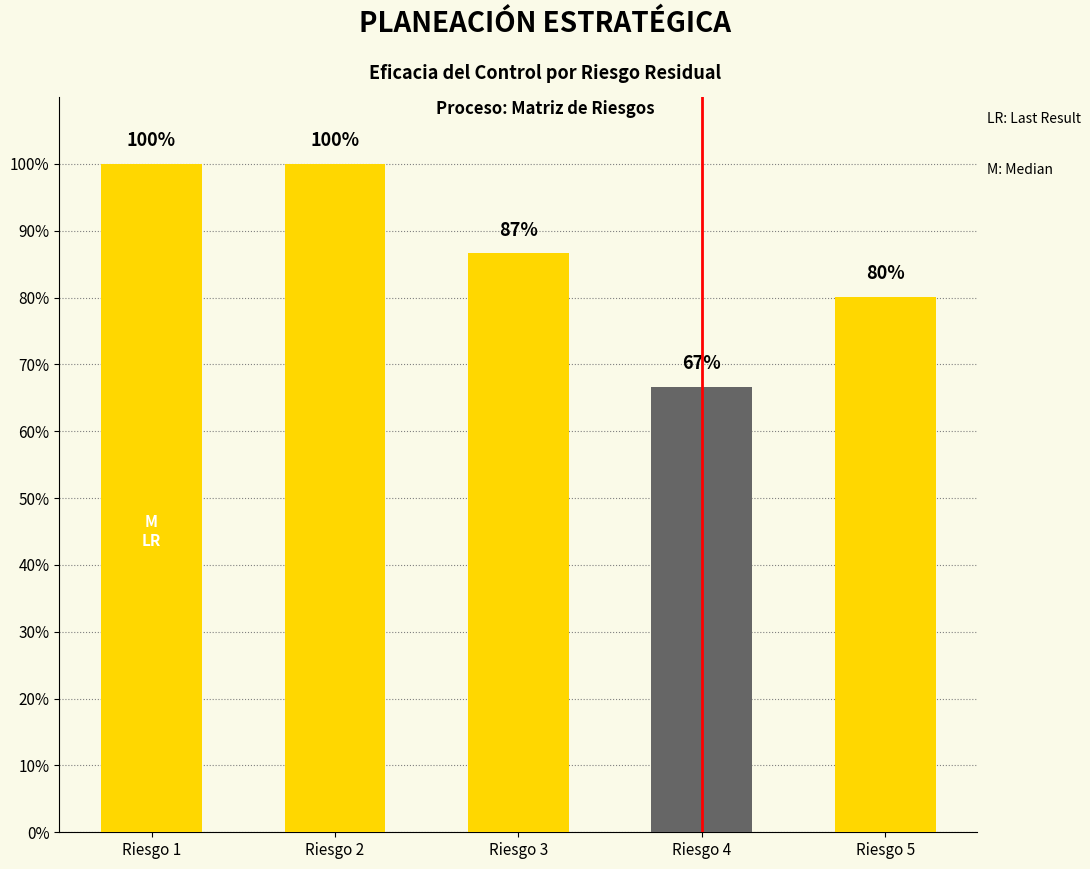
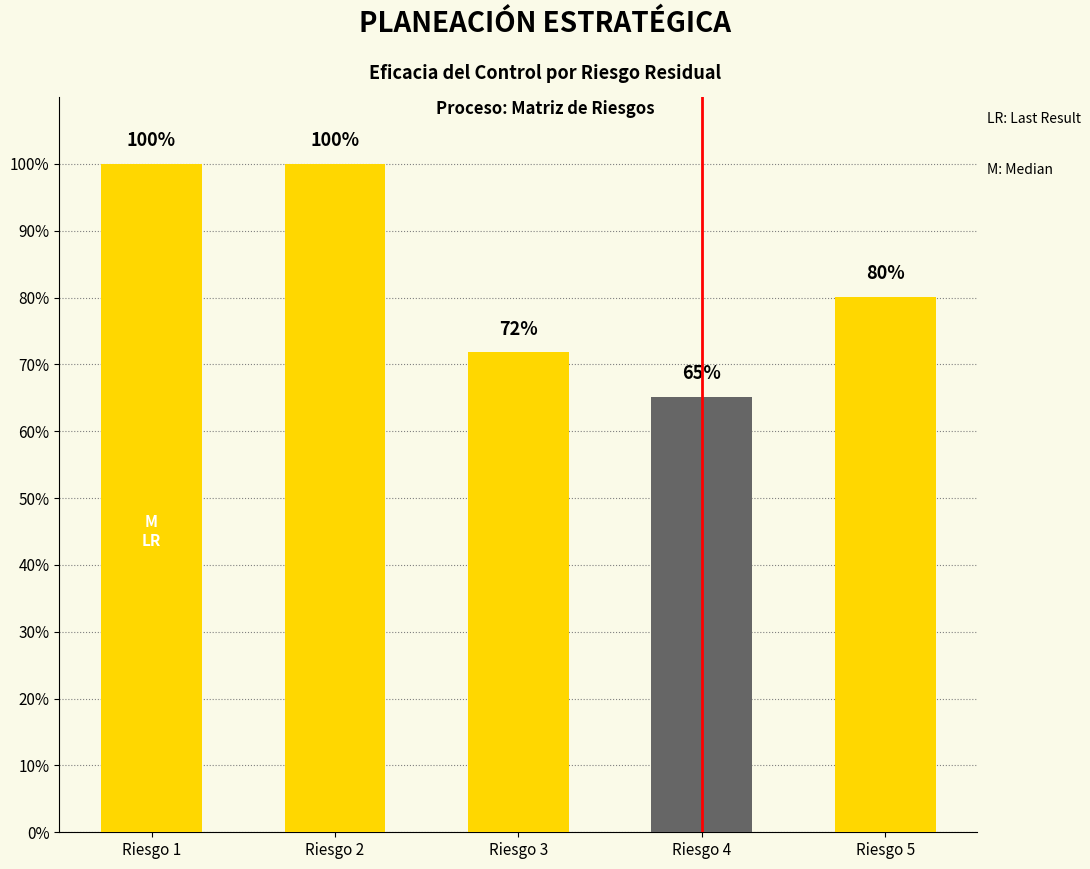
  {
    "Riesgo 1": "100%",
    "Riesgo 2": "100%",
-   "Riesgo 3": "87%",
-   "Riesgo 4": "67%",
+   "Riesgo 3": "72%",
+   "Riesgo 4": "65%",
    "Riesgo 5": "80%"
  }
